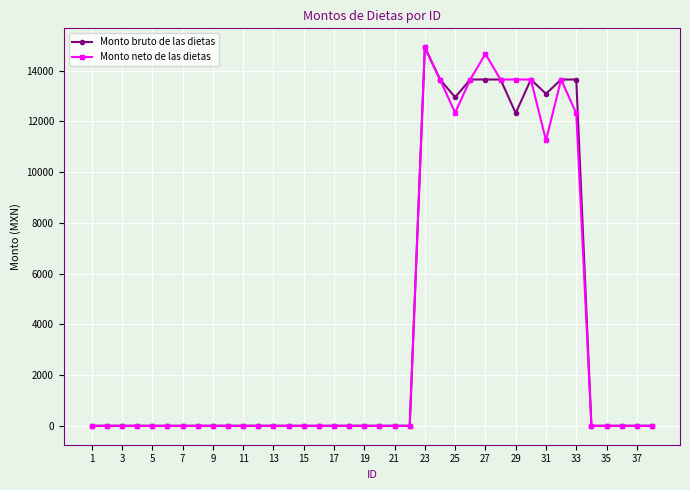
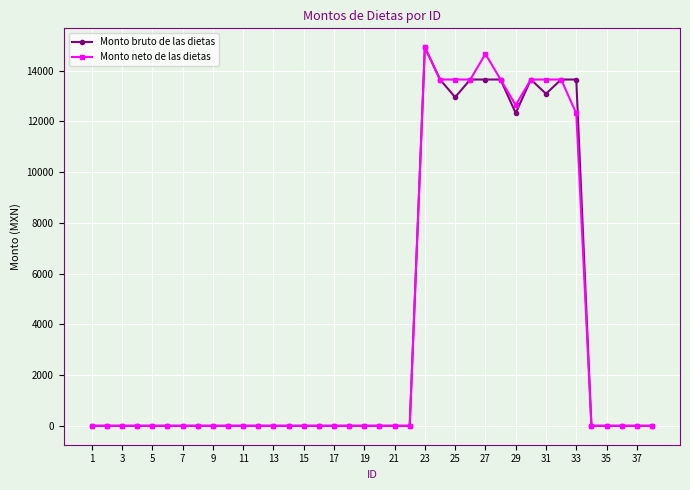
  {
    "Monto bruto de las dietas": {
      "25": 13000,
      "27": 13700,
      "29": 12300,
      "31": 13100,
      "33": 13700
    },
    "Monto neto de las dietas": {
-     "25": 12300,
+     "25": 13700,
      "27": 14700,
-     "29": 13700,
-     "31": 11300,
+     "29": 12600,
+     "31": 13700,
      "33": 12300
    }
  }
